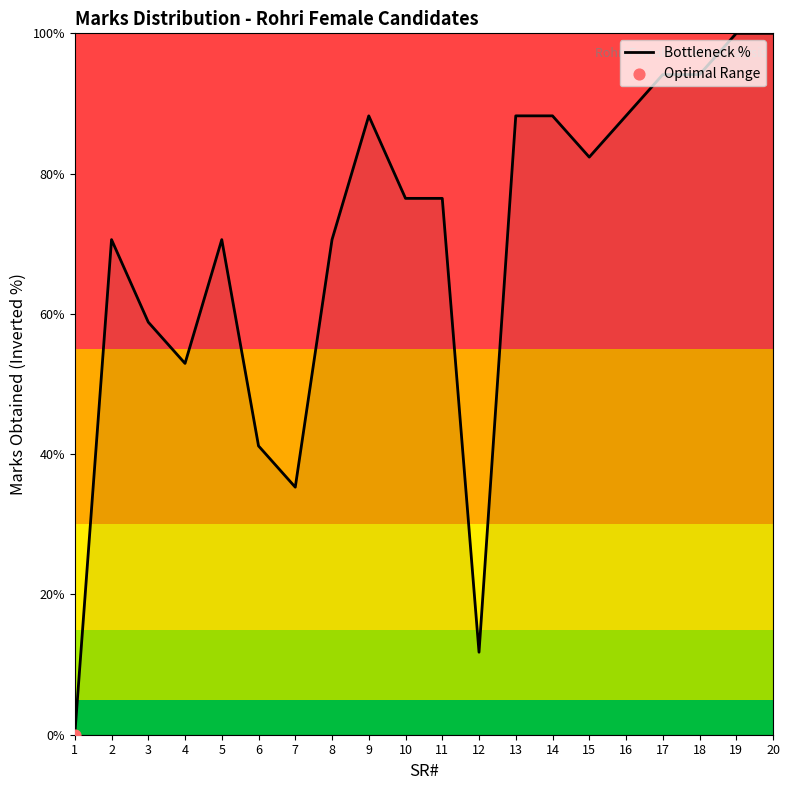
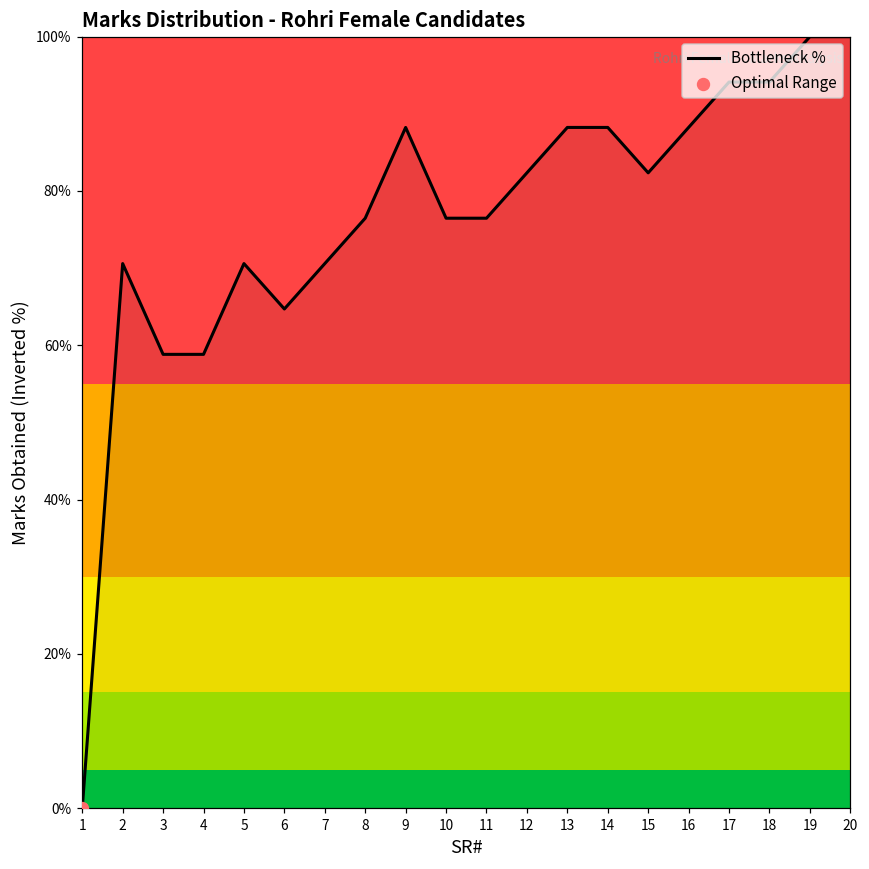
  {
    "Bottleneck %": {
      "2": "71%",
      "3": "59%",
-     "4": "53%",
+     "4": "59%",
      "5": "71%",
-     "6": "41%",
-     "7": "35%",
-     "8": "71%",
+     "6": "65%",
+     "7": "71%",
+     "8": "76%",
      "9": "88%",
      "10": "76%",
      "11": "76%",
-     "12": "12%",
+     "12": "82%",
      "13": "88%",
      "14": "88%",
      "15": "82%",
      "16": "88%",
      "19": "100%",
      "20": "100%"
    }
  }
